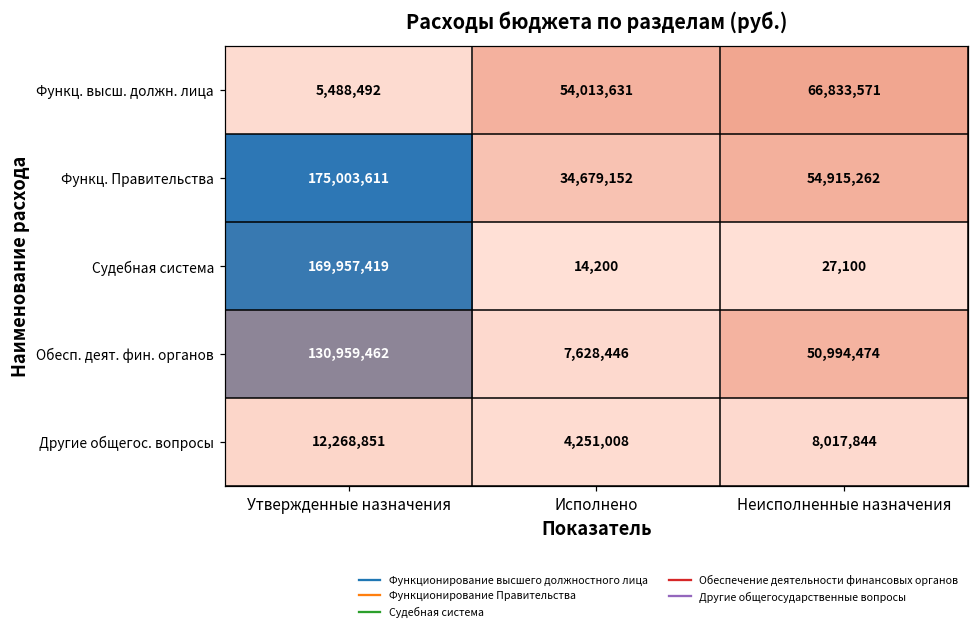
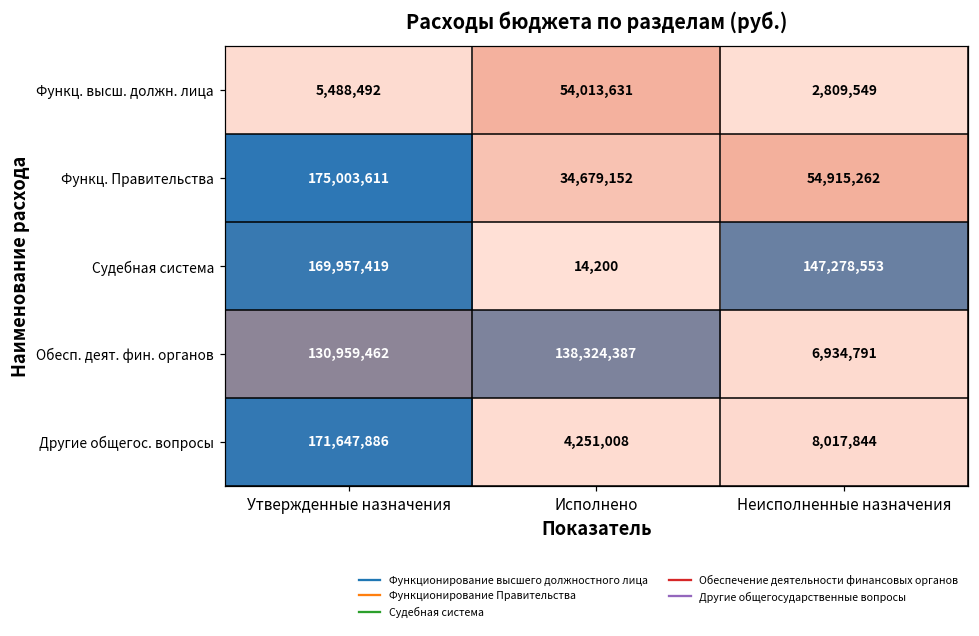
  {
    "Функц. высш. должн. лица": {
      "Утвержденные назначения": "5,488,492",
      "Исполнено": "54,013,631",
-     "Неисполненные назначения": "66,833,571"
+     "Неисполненные назначения": "2,809,549"
    },
    "Функц. Правительства": {
      "Утвержденные назначения": "175,003,611",
      "Исполнено": "34,679,152",
      "Неисполненные назначения": "54,915,262"
    },
    "Судебная система": {
      "Утвержденные назначения": "169,957,419",
      "Исполнено": "14,200",
-     "Неисполненные назначения": "27,100"
+     "Неисполненные назначения": "147,278,553"
    },
    "Обесп. деят. фин. органов": {
      "Утвержденные назначения": "130,959,462",
-     "Исполнено": "7,628,446",
-     "Неисполненные назначения": "50,994,474"
+     "Исполнено": "138,324,387",
+     "Неисполненные назначения": "6,934,791"
    },
    "Другие общегос. вопросы": {
-     "Утвержденные назначения": "12,268,851",
+     "Утвержденные назначения": "171,647,886",
      "Исполнено": "4,251,008",
      "Неисполненные назначения": "8,017,844"
    }
  }
